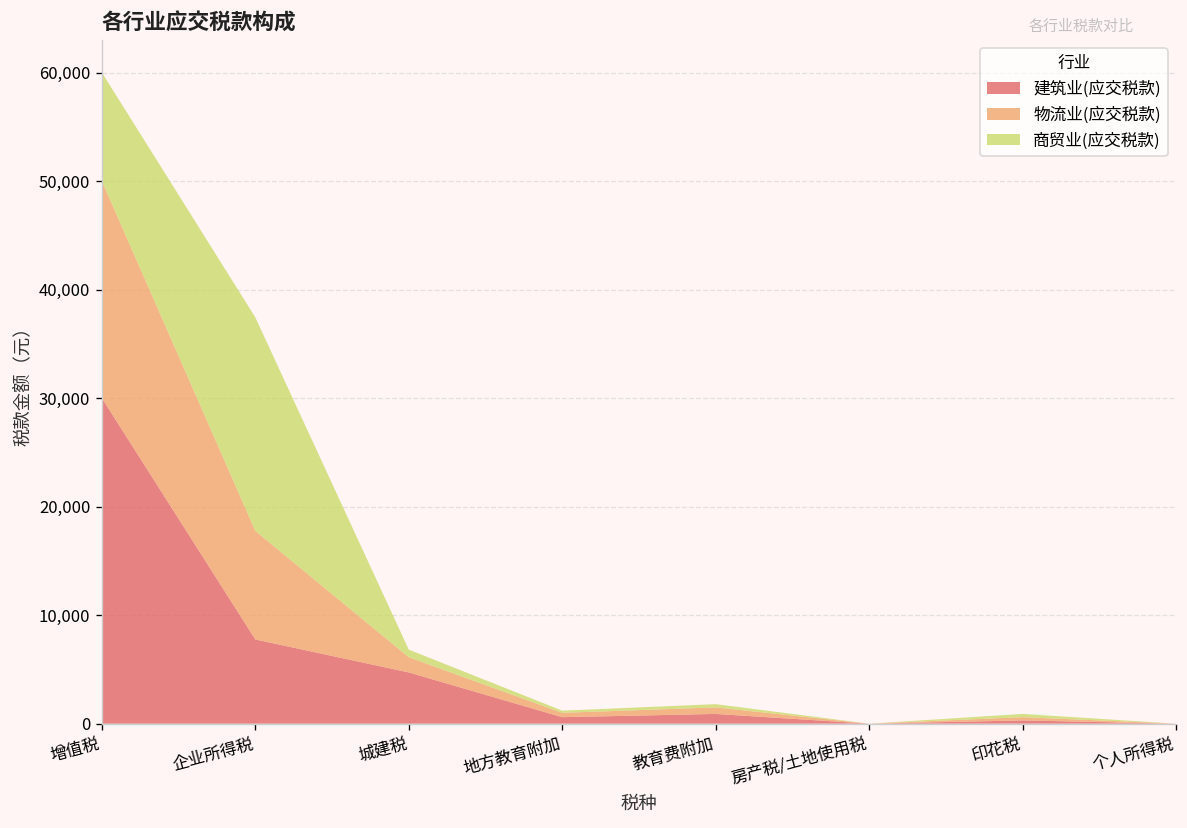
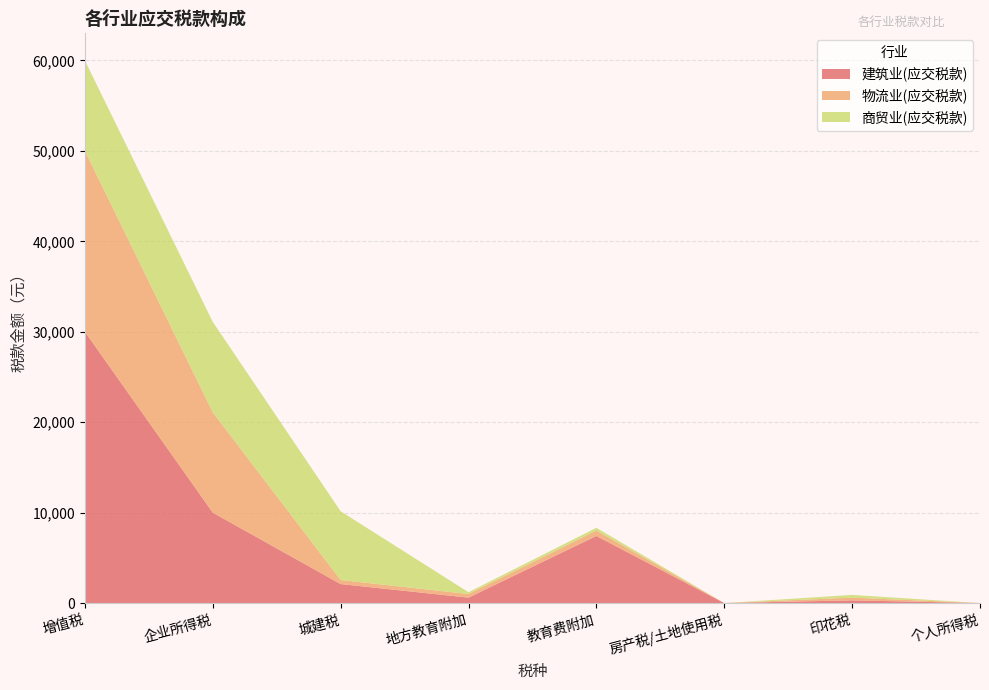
  {
    "建筑业(应交税款)": {
      "增值税": "30,000",
-     "企业所得税": "8,000",
-     "城建税": "5,000",
+     "企业所得税": "10,000",
+     "城建税": "2,000",
      "地方教育附加": "1,000",
-     "教育费附加": "1,000",
+     "教育费附加": "7,000",
      "印花税": "0"
    },
    "物流业(应交税款)": {
      "增值税": "20,000",
-     "企业所得税": "10,000",
-     "城建税": "1,000",
+     "企业所得税": "11,000",
+     "城建税": "0",
      "教育费附加": "1,000",
      "印花税": "0"
    },
    "商贸业(应交税款)": {
      "增值税": "10,000",
-     "企业所得税": "20,000",
-     "城建税": "1,000",
+     "企业所得税": "10,000",
+     "城建税": "8,000",
      "教育费附加": "0",
      "印花税": "0"
    }
  }
